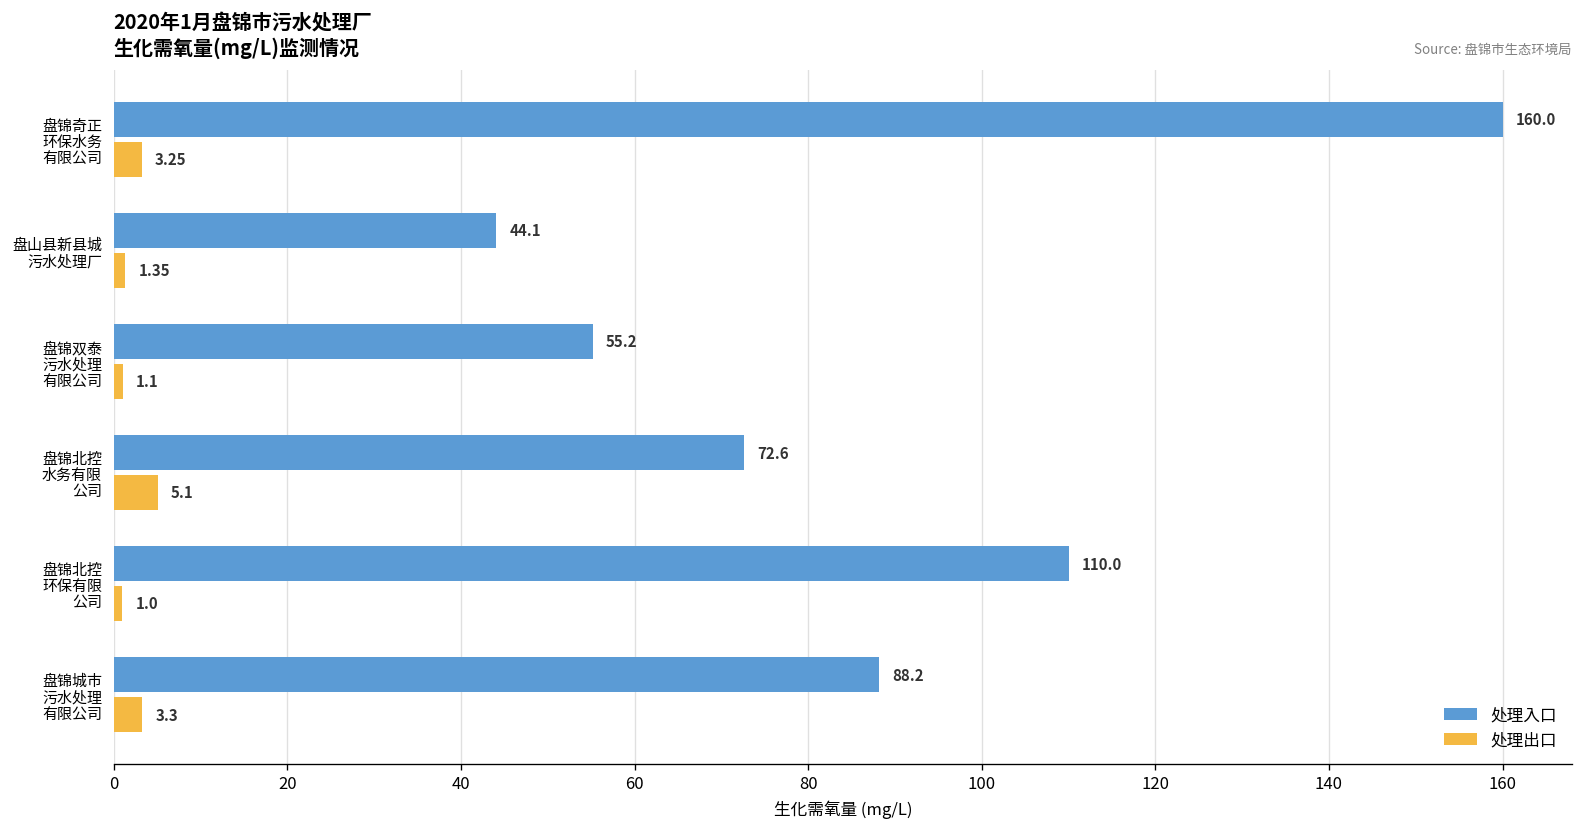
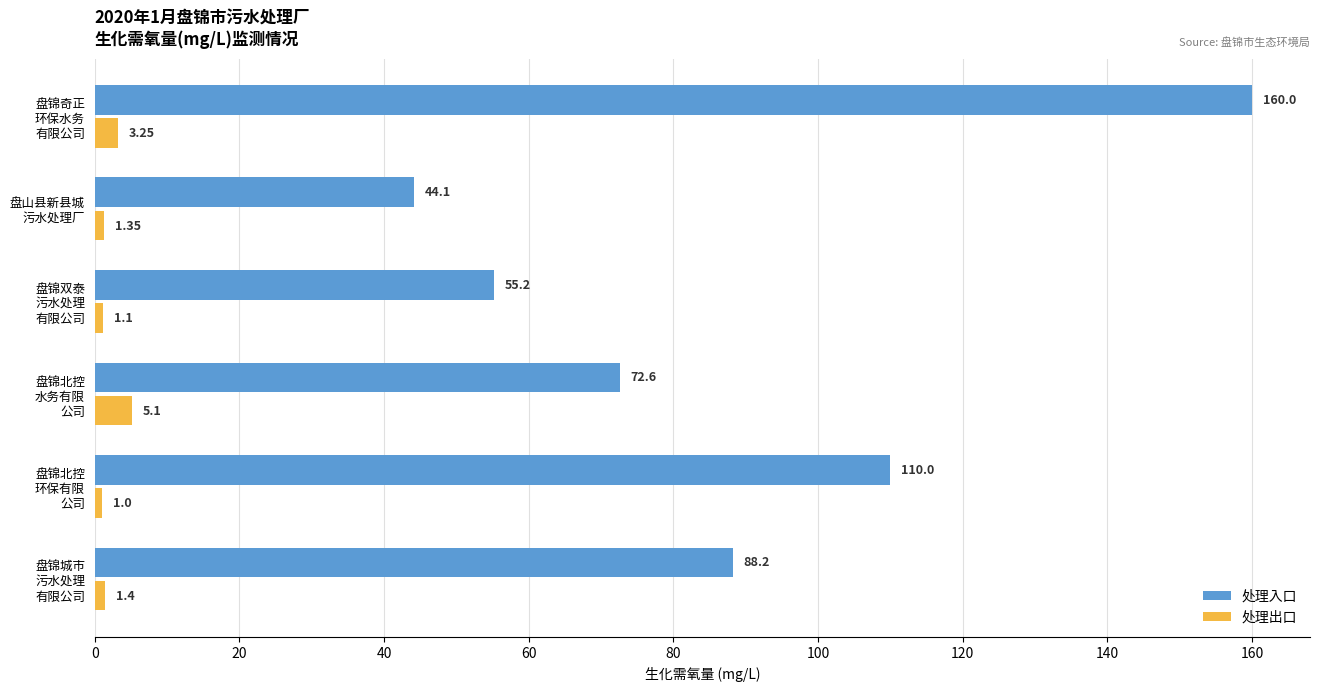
  {
    "处理入口": {
      "盘锦奇正 环保水务 有限公司": 160.0,
      "盘山县新县城 污水处理厂": 44.1,
      "盘锦双泰 污水处理 有限公司": 55.2,
      "盘锦北控 水务有限 公司": 72.6,
      "盘锦北控 环保有限 公司": 110.0,
      "盘锦城市 污水处理 有限公司": 88.2
    },
    "处理出口": {
      "盘锦奇正 环保水务 有限公司": 3.25,
      "盘山县新县城 污水处理厂": 1.35,
      "盘锦双泰 污水处理 有限公司": 1.1,
      "盘锦北控 水务有限 公司": 5.1,
      "盘锦北控 环保有限 公司": 1.0,
-     "盘锦城市 污水处理 有限公司": 3.3
+     "盘锦城市 污水处理 有限公司": 1.4
    }
  }
